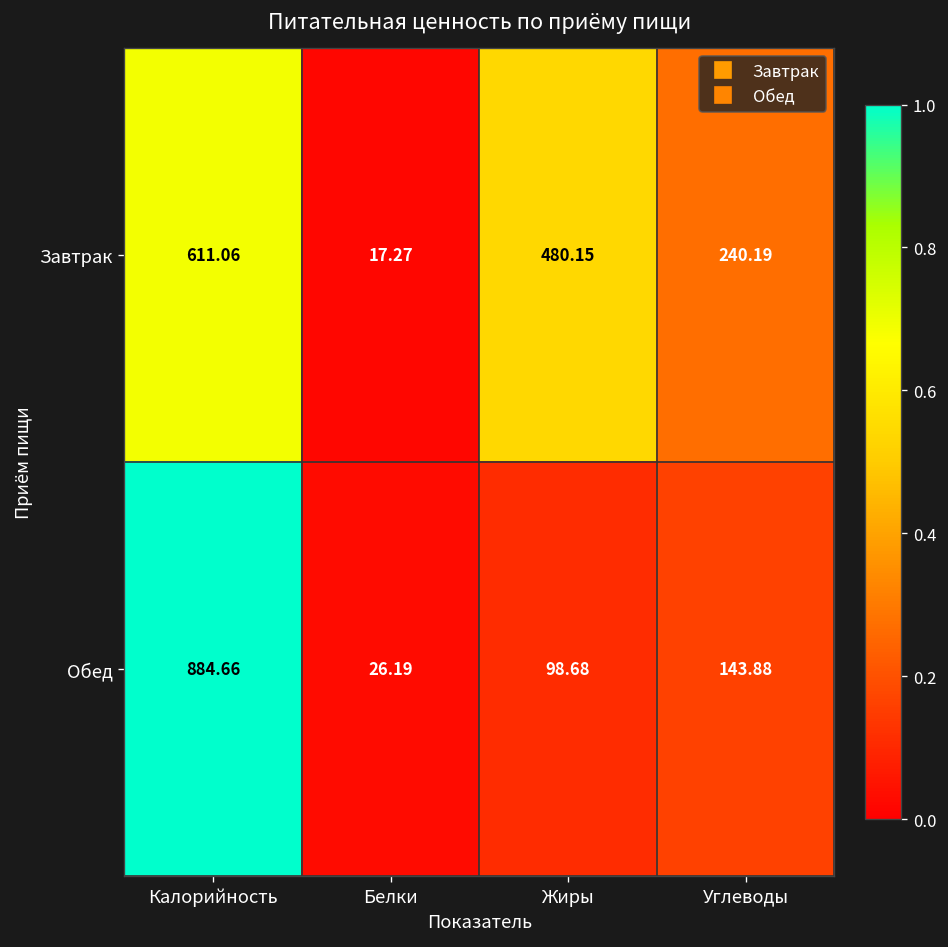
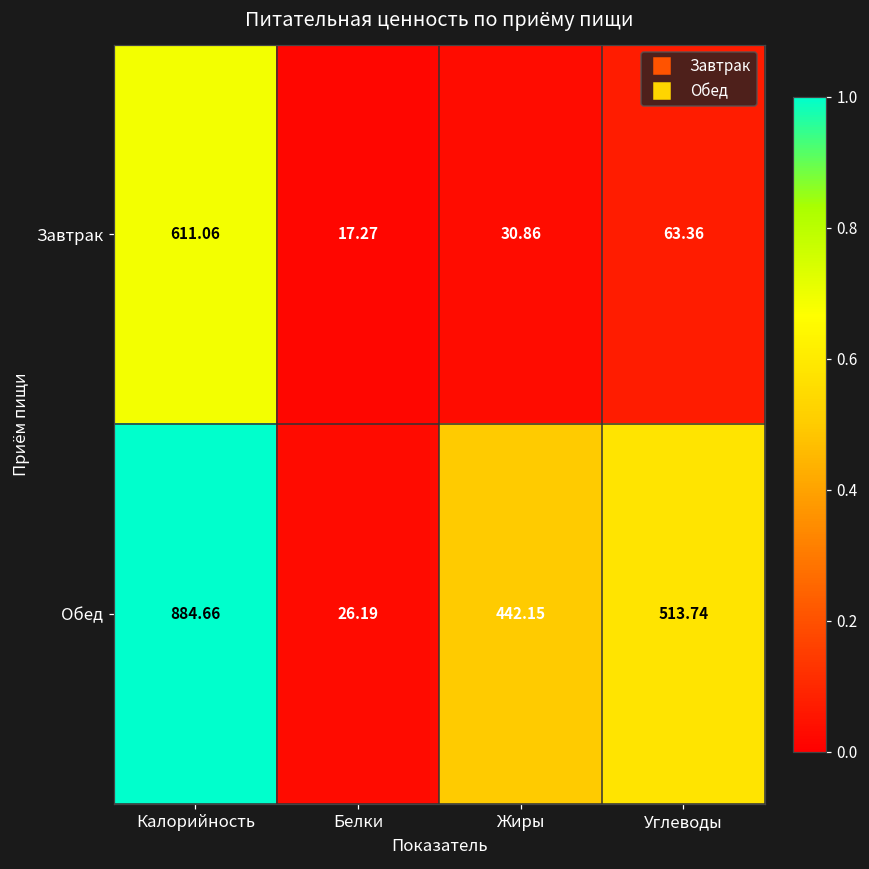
  {
    "Завтрак": {
      "Калорийность": 611.06,
      "Белки": 17.27,
-     "Жиры": 480.15,
-     "Углеводы": 240.19
+     "Жиры": 30.86,
+     "Углеводы": 63.36
    },
    "Обед": {
      "Калорийность": 884.66,
      "Белки": 26.19,
-     "Жиры": 98.68,
-     "Углеводы": 143.88
+     "Жиры": 442.15,
+     "Углеводы": 513.74
    }
  }
